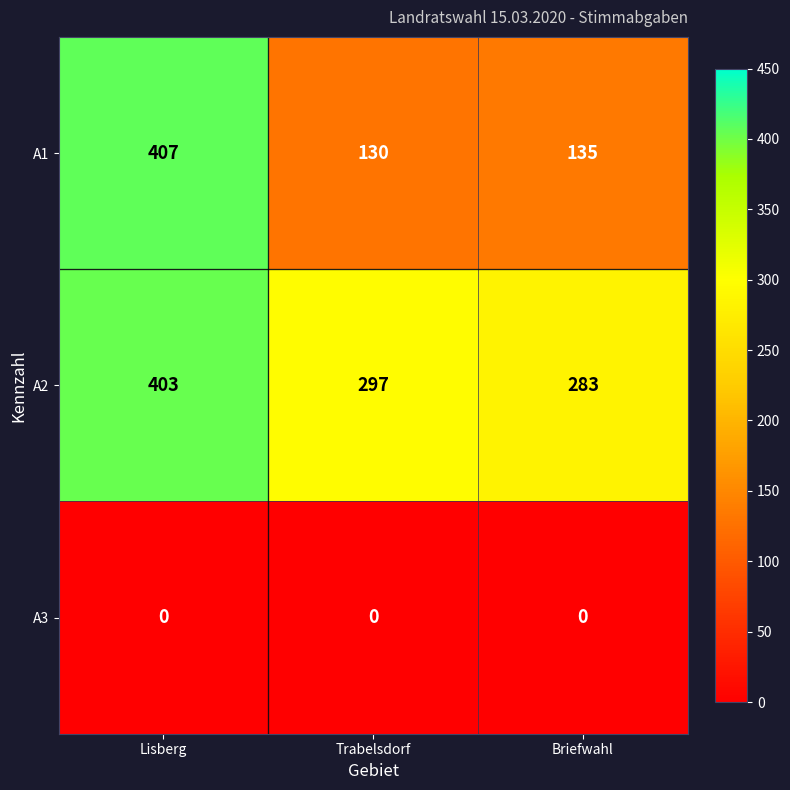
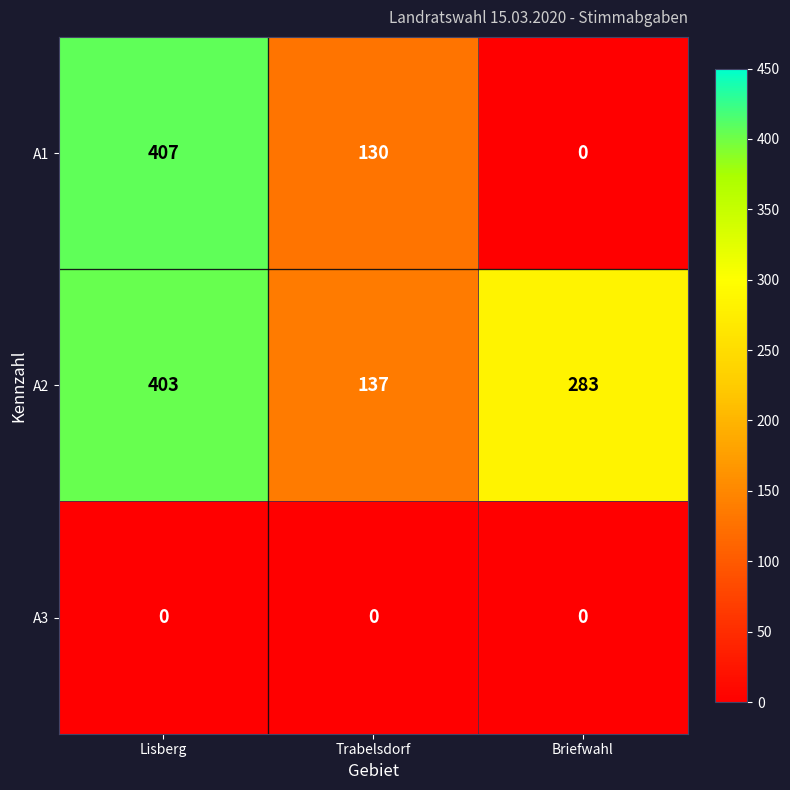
  {
    "A1": {
      "Lisberg": 407,
      "Trabelsdorf": 130,
-     "Briefwahl": 135
+     "Briefwahl": 0
    },
    "A2": {
      "Lisberg": 403,
-     "Trabelsdorf": 297,
+     "Trabelsdorf": 137,
      "Briefwahl": 283
    },
    "A3": {
      "Lisberg": 0,
      "Trabelsdorf": 0,
      "Briefwahl": 0
    }
  }
